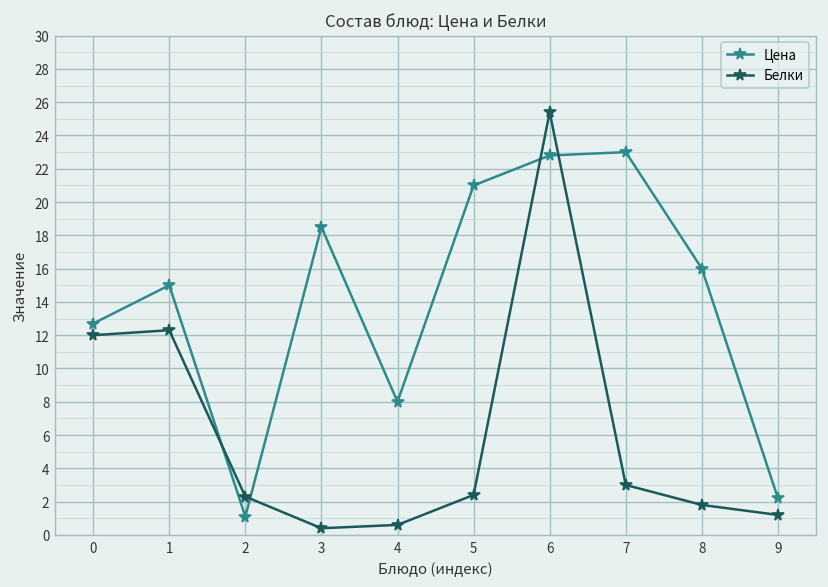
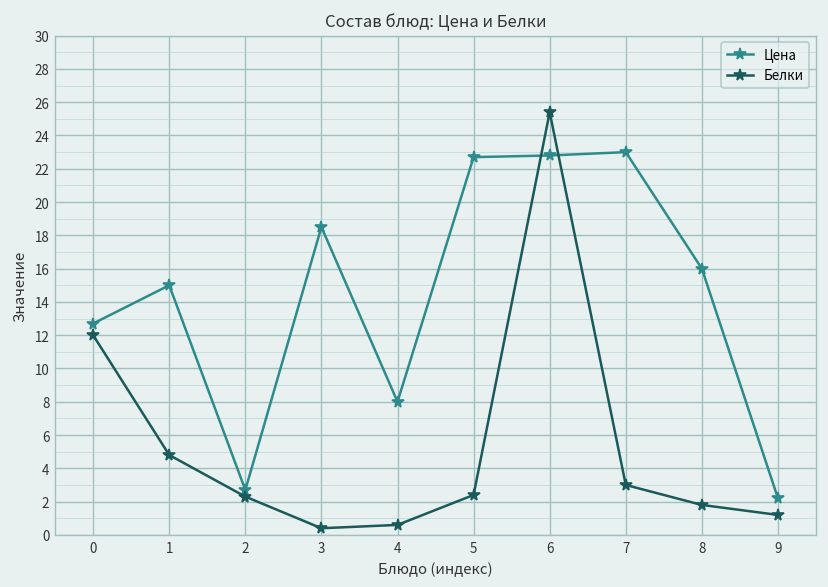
  {
    "Цена": {
      "0": 12.7,
      "1": 15.0,
-     "2": 1.1,
+     "2": 2.7,
      "3": 18.5,
      "4": 8.0,
-     "5": 21.0,
+     "5": 22.7,
      "6": 22.8,
      "7": 23.0,
      "8": 16.0,
      "9": 2.2
    },
    "Белки": {
      "0": 12.0,
-     "1": 12.3,
+     "1": 4.8,
      "2": 2.3,
      "3": 0.4,
      "4": 0.6,
      "5": 2.4,
      "6": 25.4,
      "7": 3.0,
      "8": 1.8,
      "9": 1.2
    }
  }
